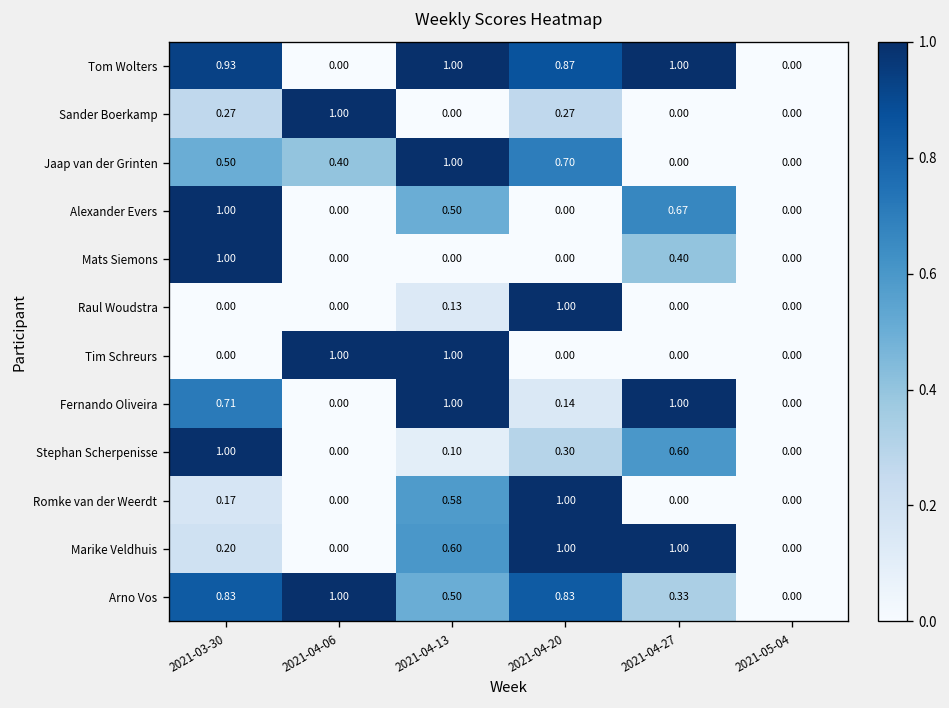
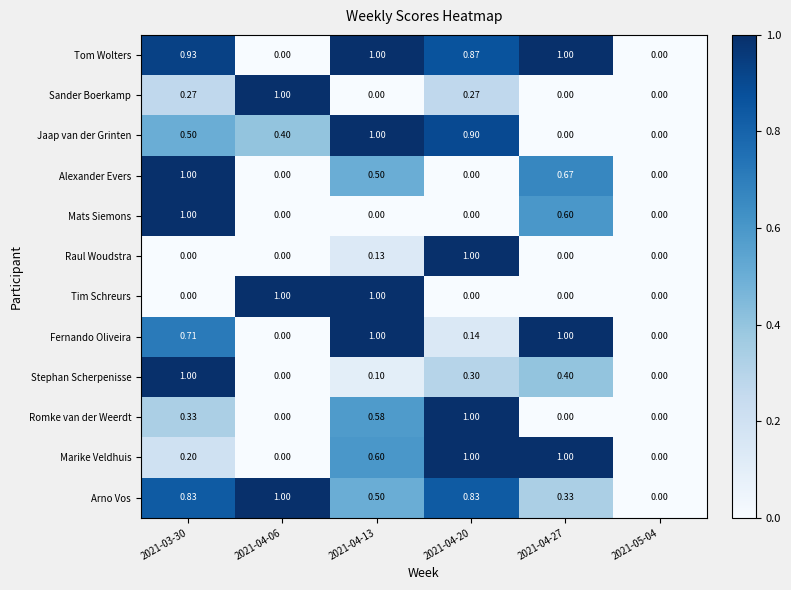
  {
    "Tom Wolters": {
      "2021-03-30": 0.93,
      "2021-04-06": 0.00,
      "2021-04-13": 1.00,
      "2021-04-20": 0.87,
      "2021-04-27": 1.00,
      "2021-05-04": 0.00
    },
    "Sander Boerkamp": {
      "2021-03-30": 0.27,
      "2021-04-06": 1.00,
      "2021-04-13": 0.00,
      "2021-04-20": 0.27,
      "2021-04-27": 0.00,
      "2021-05-04": 0.00
    },
    "Jaap van der Grinten": {
      "2021-03-30": 0.50,
      "2021-04-06": 0.40,
      "2021-04-13": 1.00,
-     "2021-04-20": 0.70,
+     "2021-04-20": 0.90,
      "2021-04-27": 0.00,
      "2021-05-04": 0.00
    },
    "Alexander Evers": {
      "2021-03-30": 1.00,
      "2021-04-06": 0.00,
      "2021-04-13": 0.50,
      "2021-04-20": 0.00,
      "2021-04-27": 0.67,
      "2021-05-04": 0.00
    },
    "Mats Siemons": {
      "2021-03-30": 1.00,
      "2021-04-06": 0.00,
      "2021-04-13": 0.00,
      "2021-04-20": 0.00,
-     "2021-04-27": 0.40,
+     "2021-04-27": 0.60,
      "2021-05-04": 0.00
    },
    "Raul Woudstra": {
      "2021-03-30": 0.00,
      "2021-04-06": 0.00,
      "2021-04-13": 0.13,
      "2021-04-20": 1.00,
      "2021-04-27": 0.00,
      "2021-05-04": 0.00
    },
    "Tim Schreurs": {
      "2021-03-30": 0.00,
      "2021-04-06": 1.00,
      "2021-04-13": 1.00,
      "2021-04-20": 0.00,
      "2021-04-27": 0.00,
      "2021-05-04": 0.00
    },
    "Fernando Oliveira": {
      "2021-03-30": 0.71,
      "2021-04-06": 0.00,
      "2021-04-13": 1.00,
      "2021-04-20": 0.14,
      "2021-04-27": 1.00,
      "2021-05-04": 0.00
    },
    "Stephan Scherpenisse": {
      "2021-03-30": 1.00,
      "2021-04-06": 0.00,
      "2021-04-13": 0.10,
      "2021-04-20": 0.30,
-     "2021-04-27": 0.60,
+     "2021-04-27": 0.40,
      "2021-05-04": 0.00
    },
    "Romke van der Weerdt": {
-     "2021-03-30": 0.17,
+     "2021-03-30": 0.33,
      "2021-04-06": 0.00,
      "2021-04-13": 0.58,
      "2021-04-20": 1.00,
      "2021-04-27": 0.00,
      "2021-05-04": 0.00
    },
    "Marike Veldhuis": {
      "2021-03-30": 0.20,
      "2021-04-06": 0.00,
      "2021-04-13": 0.60,
      "2021-04-20": 1.00,
      "2021-04-27": 1.00,
      "2021-05-04": 0.00
    },
    "Arno Vos": {
      "2021-03-30": 0.83,
      "2021-04-06": 1.00,
      "2021-04-13": 0.50,
      "2021-04-20": 0.83,
      "2021-04-27": 0.33,
      "2021-05-04": 0.00
    }
  }
